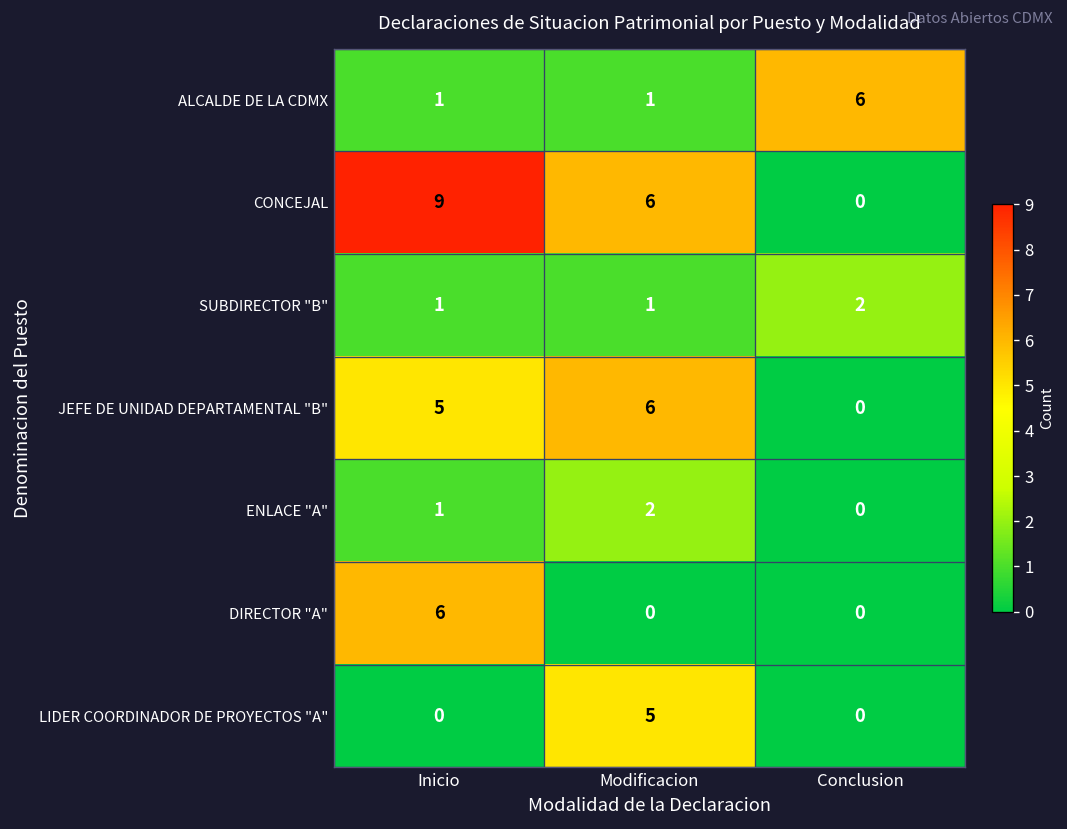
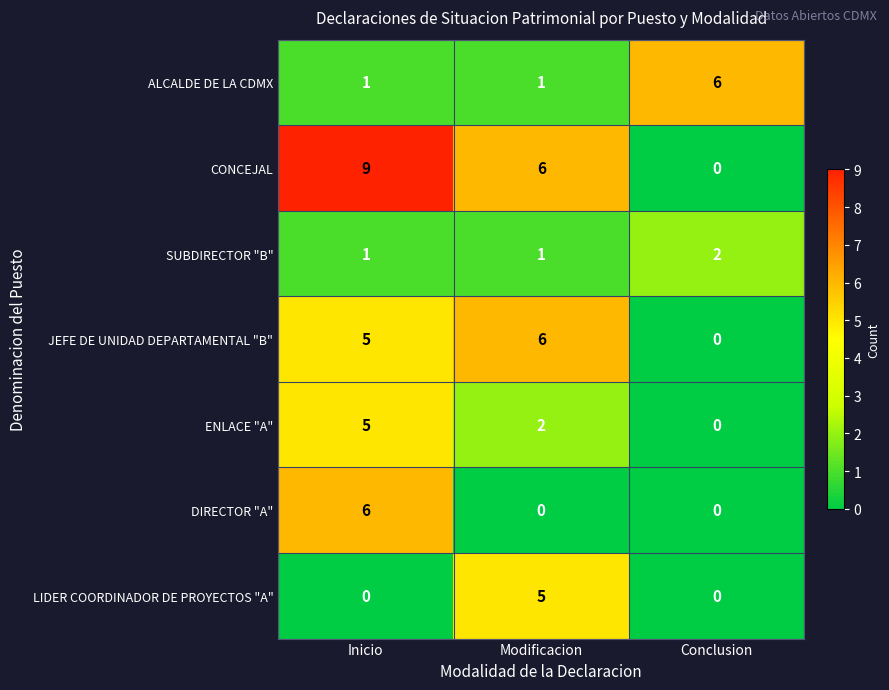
  {
    "ALCALDE DE LA CDMX": {
      "Inicio": 1,
      "Modificacion": 1,
      "Conclusion": 6
    },
    "CONCEJAL": {
      "Inicio": 9,
      "Modificacion": 6,
      "Conclusion": 0
    },
    "SUBDIRECTOR \"B\"": {
      "Inicio": 1,
      "Modificacion": 1,
      "Conclusion": 2
    },
    "JEFE DE UNIDAD DEPARTAMENTAL \"B\"": {
      "Inicio": 5,
      "Modificacion": 6,
      "Conclusion": 0
    },
    "ENLACE \"A\"": {
-     "Inicio": 1,
+     "Inicio": 5,
      "Modificacion": 2,
      "Conclusion": 0
    },
    "DIRECTOR \"A\"": {
      "Inicio": 6,
      "Modificacion": 0,
      "Conclusion": 0
    },
    "LIDER COORDINADOR DE PROYECTOS \"A\"": {
      "Inicio": 0,
      "Modificacion": 5,
      "Conclusion": 0
    }
  }
